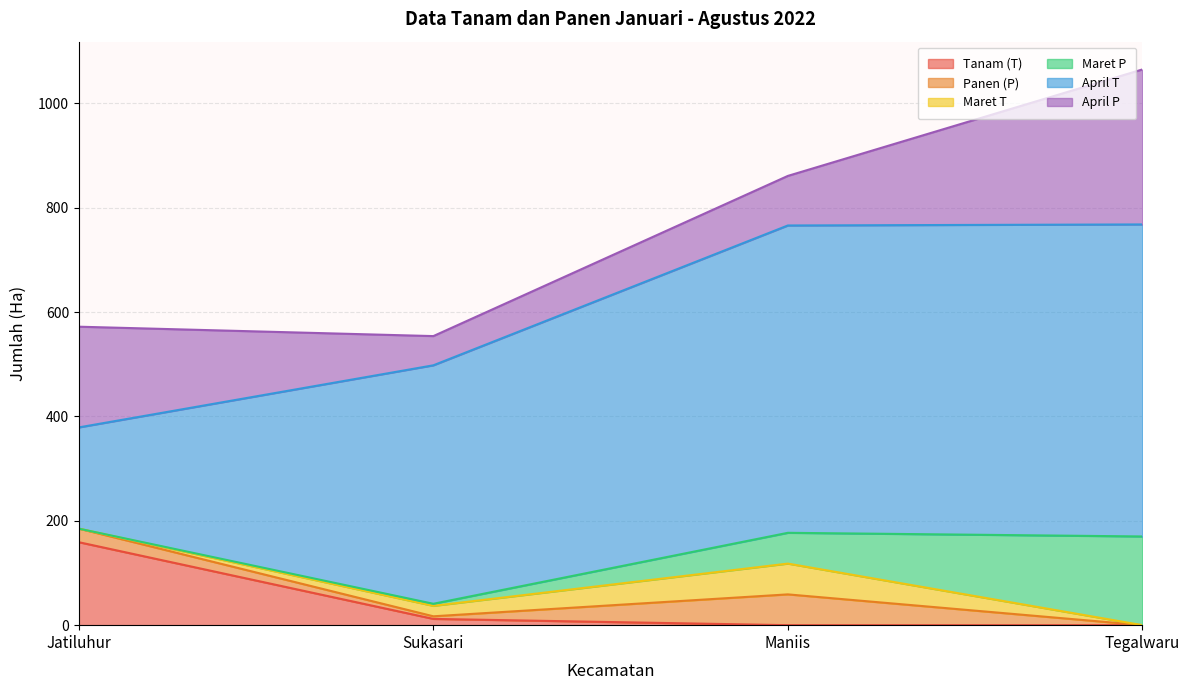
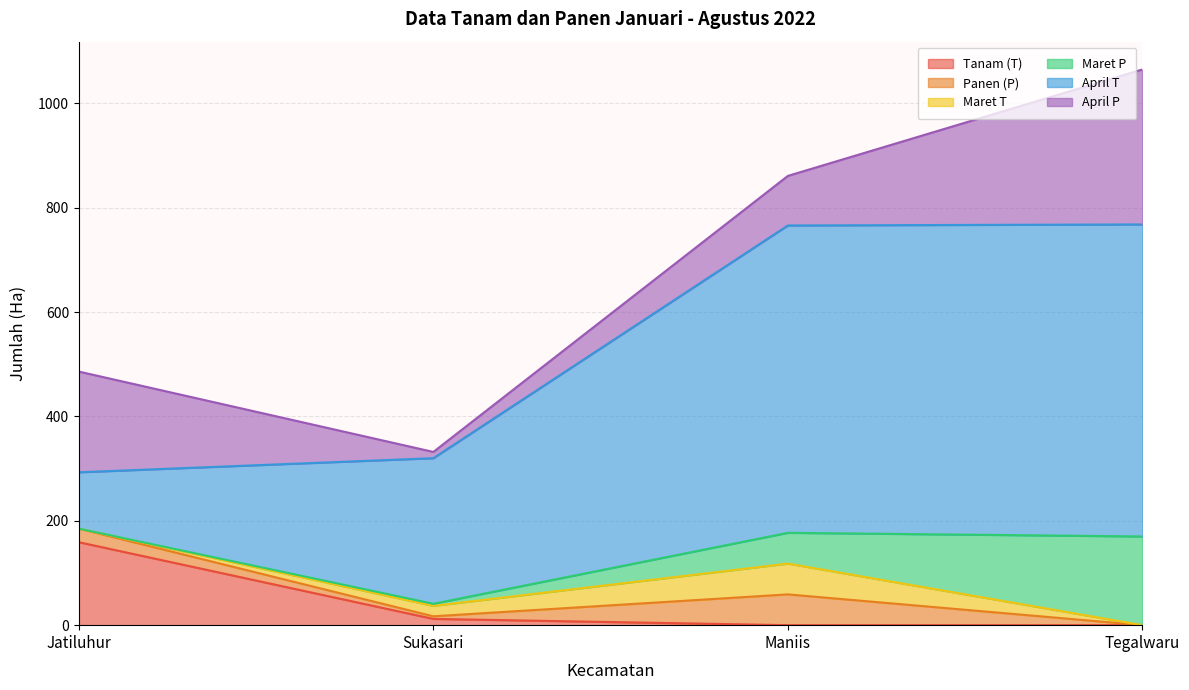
  {
    "Maret T": {
      "Maniis": 60
    },
    "Maret P": {
      "Maniis": 60,
      "Tegalwaru": 170
    },
    "April T": {
-     "Jatiluhur": 190,
-     "Sukasari": 460,
+     "Jatiluhur": 110,
+     "Sukasari": 280,
      "Maniis": 590,
      "Tegalwaru": 600
    },
    "April P": {
      "Jatiluhur": 190,
-     "Sukasari": 60,
+     "Sukasari": 10,
      "Maniis": 100,
      "Tegalwaru": 300
    }
  }
